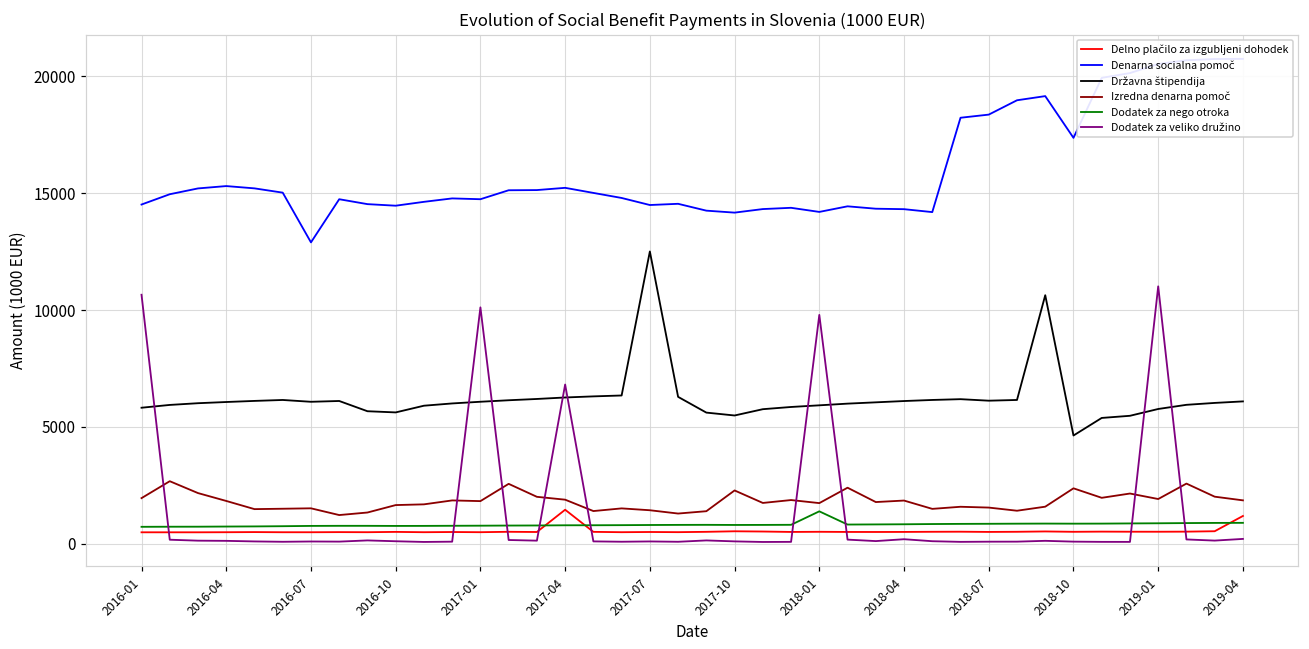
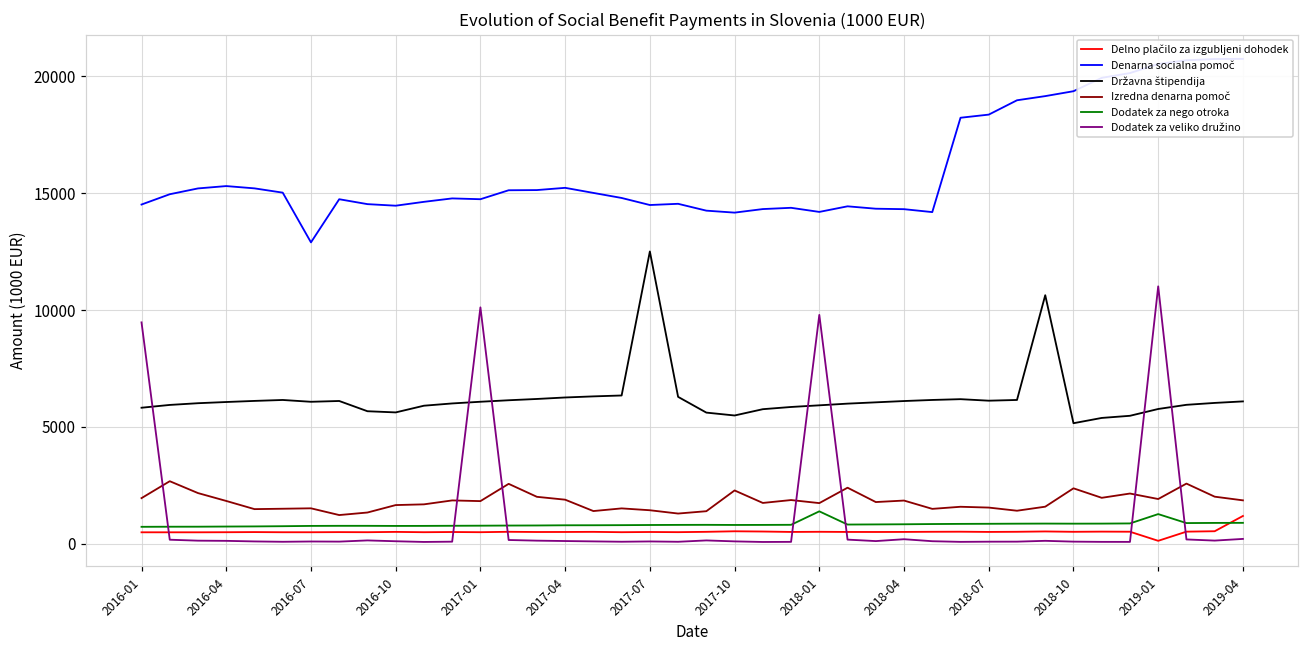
  {
    "Delno plačilo za izgubljeni dohodek": {
      "2016-01": 500,
      "2016-04": 500,
      "2016-07": 500,
      "2016-10": 500,
      "2017-01": 500,
-     "2017-04": 1500,
+     "2017-04": 500,
      "2017-07": 500,
      "2017-10": 500,
      "2018-01": 500,
      "2018-04": 500,
      "2018-07": 500,
      "2018-10": 500,
-     "2019-01": 500,
+     "2019-01": 100,
      "2019-04": 1200
    },
    "Denarna socialna pomoč": {
      "2016-01": 14500,
      "2016-04": 15300,
      "2016-07": 12900,
      "2016-10": 14500,
      "2017-01": 14700,
      "2017-04": 15200,
      "2017-07": 14500,
      "2017-10": 14200,
      "2018-01": 14200,
      "2018-04": 14300,
      "2018-07": 18400,
-     "2018-10": 17400
+     "2018-10": 19400
    },
    "Državna štipendija": {
      "2016-01": 5800,
      "2016-04": 6100,
      "2016-07": 6100,
      "2016-10": 5600,
      "2017-01": 6100,
      "2017-04": 6300,
      "2017-07": 12500,
      "2017-10": 5500,
      "2018-01": 5900,
      "2018-04": 6100,
      "2018-07": 6100,
-     "2018-10": 4600,
+     "2018-10": 5200,
      "2019-01": 5800,
      "2019-04": 6100
    },
    "Izredna denarna pomoč": {
      "2016-01": 2000,
      "2016-04": 1800,
      "2016-07": 1500,
      "2016-10": 1700,
      "2017-01": 1800,
      "2017-04": 1900,
      "2017-07": 1400,
      "2017-10": 2300,
      "2018-01": 1700,
      "2018-04": 1900,
      "2018-07": 1500,
      "2018-10": 2400,
      "2019-01": 1900,
      "2019-04": 1900
    },
    "Dodatek za nego otroka": {
      "2016-01": 700,
      "2016-04": 700,
      "2016-07": 800,
      "2016-10": 800,
      "2017-01": 800,
      "2017-04": 800,
      "2017-07": 800,
      "2017-10": 800,
      "2018-01": 1400,
      "2018-04": 800,
      "2018-07": 900,
      "2018-10": 900,
-     "2019-01": 900,
+     "2019-01": 1300,
      "2019-04": 900
    },
    "Dodatek za veliko družino": {
-     "2016-01": 10700,
+     "2016-01": 9500,
      "2016-04": 100,
      "2016-07": 100,
      "2016-10": 100,
      "2017-01": 10100,
-     "2017-04": 6800,
+     "2017-04": 100,
      "2017-07": 100,
      "2017-10": 100,
      "2018-01": 9800,
      "2018-04": 200,
      "2018-07": 100,
      "2018-10": 100,
      "2019-01": 11000,
      "2019-04": 200
    }
  }
